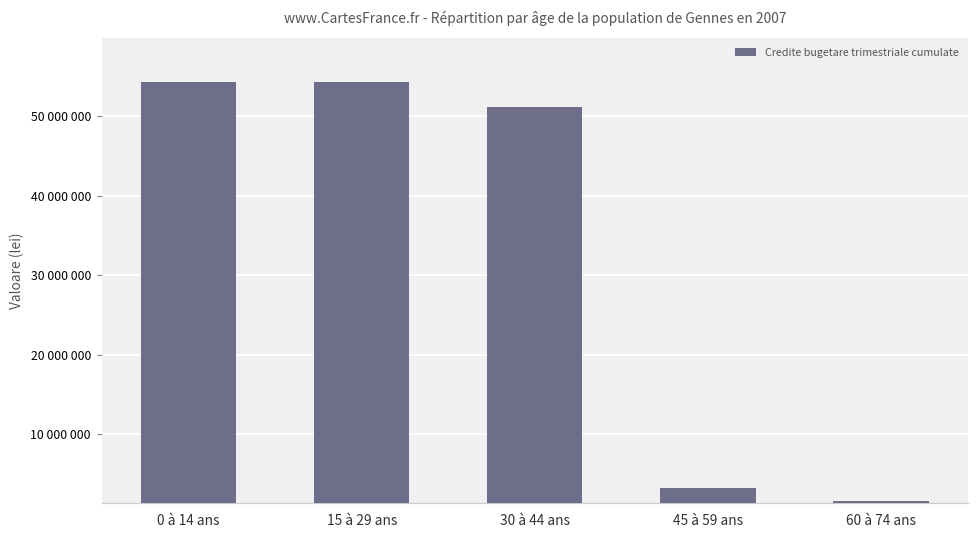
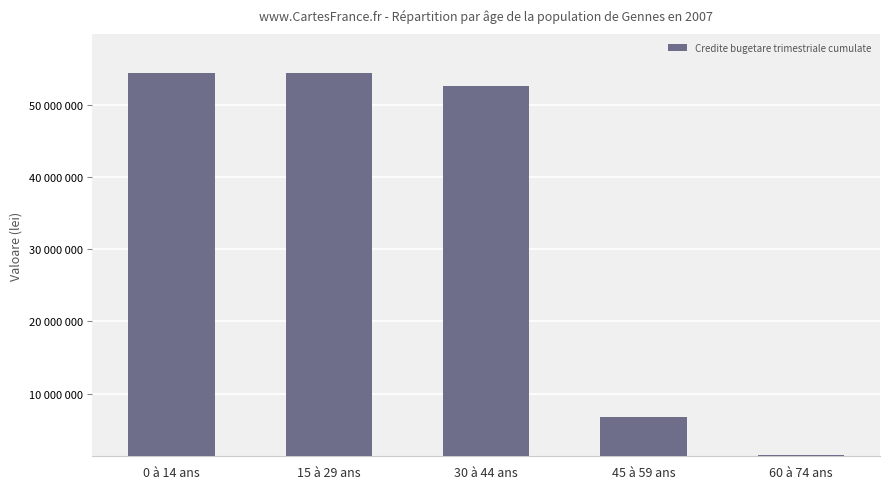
  {
    "0 à 14 ans": 54000000,
    "15 à 29 ans": 54000000,
-   "30 à 44 ans": 51000000,
-   "45 à 59 ans": 3000000,
+   "30 à 44 ans": 53000000,
+   "45 à 59 ans": 7000000,
    "60 à 74 ans": 2000000
  }
